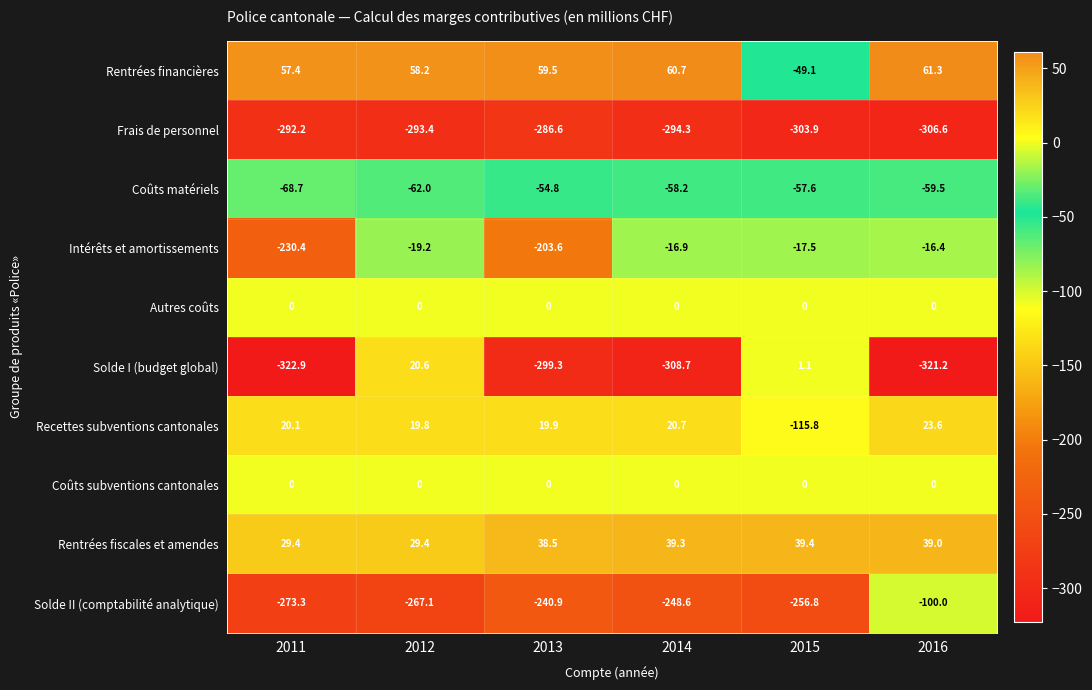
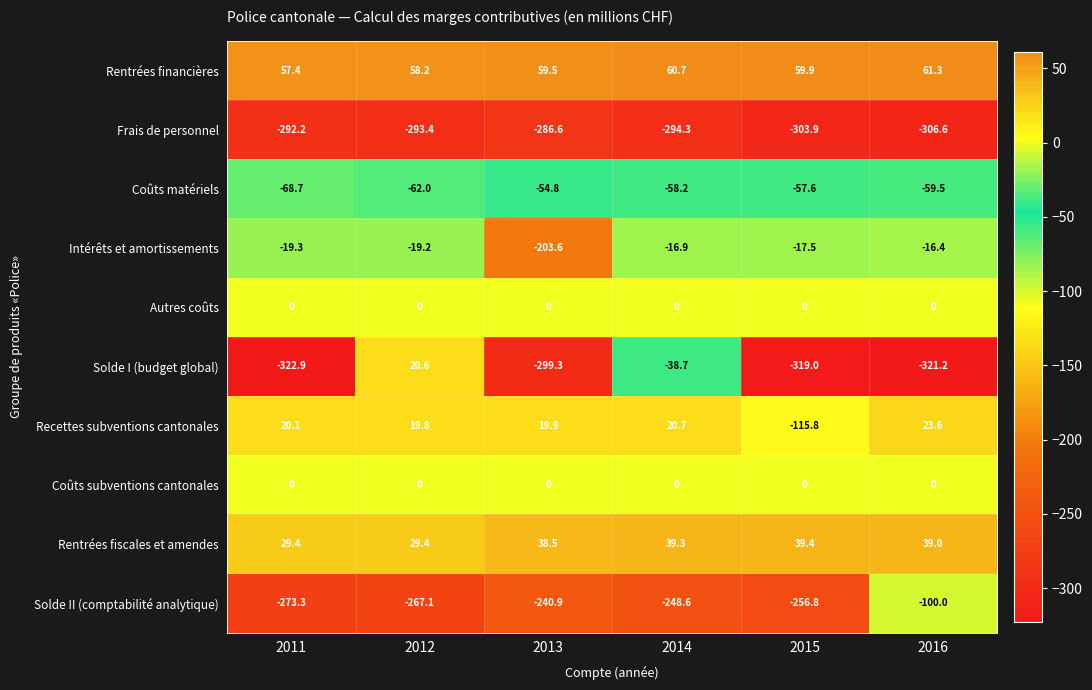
  {
    "Rentrées financières": {
      "2011": 57.4,
      "2012": 58.2,
      "2013": 59.5,
      "2014": 60.7,
-     "2015": -49.1,
+     "2015": 59.9,
      "2016": 61.3
    },
    "Frais de personnel": {
      "2011": -292.2,
      "2012": -293.4,
      "2013": -286.6,
      "2014": -294.3,
      "2015": -303.9,
      "2016": -306.6
    },
    "Coûts matériels": {
      "2011": -68.7,
      "2012": -62.0,
      "2013": -54.8,
      "2014": -58.2,
      "2015": -57.6,
      "2016": -59.5
    },
    "Intérêts et amortissements": {
-     "2011": -230.4,
+     "2011": -19.3,
      "2012": -19.2,
      "2013": -203.6,
      "2014": -16.9,
      "2015": -17.5,
      "2016": -16.4
    },
    "Autres coûts": {
      "2011": 0,
      "2012": 0,
      "2013": 0,
      "2014": 0,
      "2015": 0,
      "2016": 0
    },
    "Solde I (budget global)": {
      "2011": -322.9,
      "2012": 20.6,
      "2013": -299.3,
-     "2014": -308.7,
-     "2015": 1.1,
+     "2014": -38.7,
+     "2015": -319.0,
      "2016": -321.2
    },
    "Recettes subventions cantonales": {
      "2011": 20.1,
      "2012": 19.8,
      "2013": 19.9,
      "2014": 20.7,
      "2015": -115.8,
      "2016": 23.6
    },
    "Coûts subventions cantonales": {
      "2011": 0,
      "2012": 0,
      "2013": 0,
      "2014": 0,
      "2015": 0,
      "2016": 0
    },
    "Rentrées fiscales et amendes": {
      "2011": 29.4,
      "2012": 29.4,
      "2013": 38.5,
      "2014": 39.3,
      "2015": 39.4,
      "2016": 39.0
    },
    "Solde II (comptabilité analytique)": {
      "2011": -273.3,
      "2012": -267.1,
      "2013": -240.9,
      "2014": -248.6,
      "2015": -256.8,
      "2016": -100.0
    }
  }
